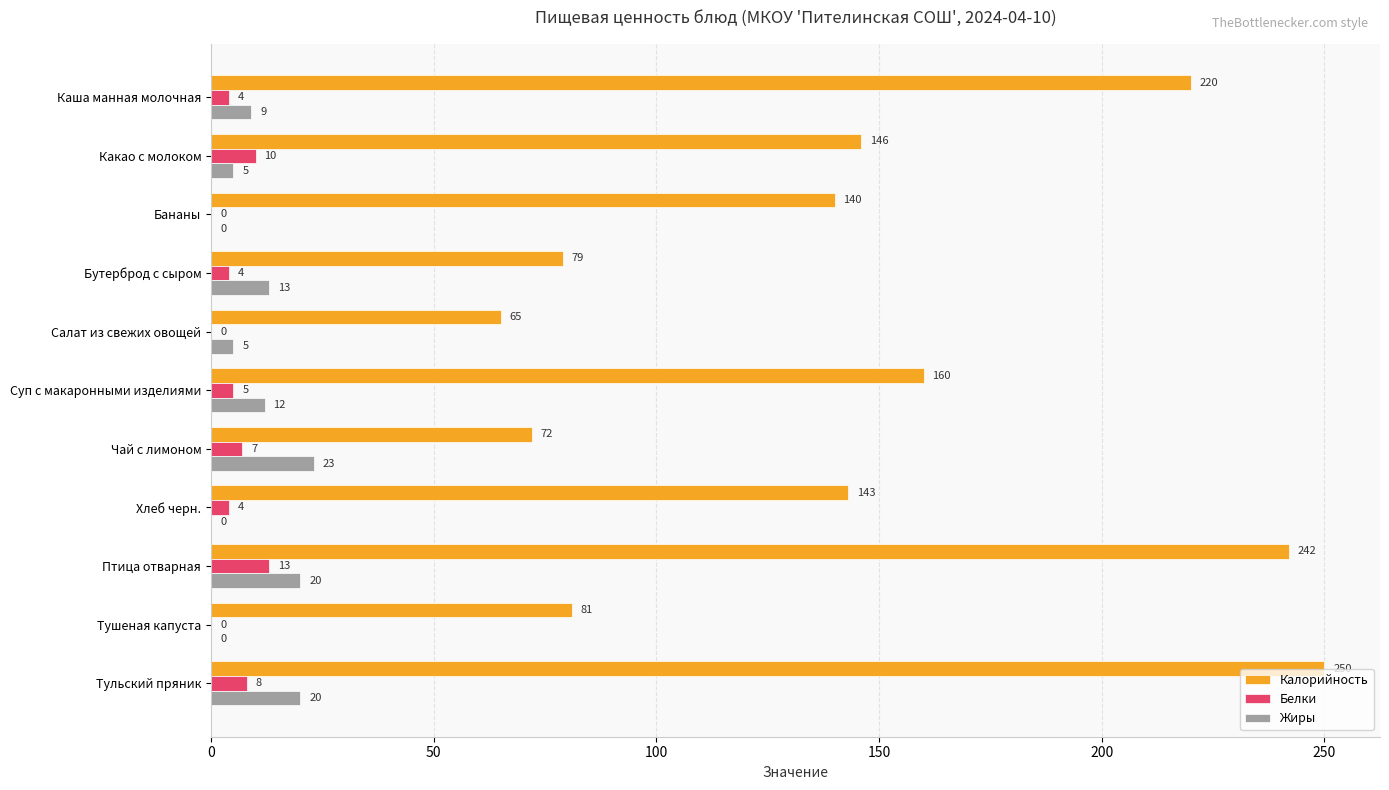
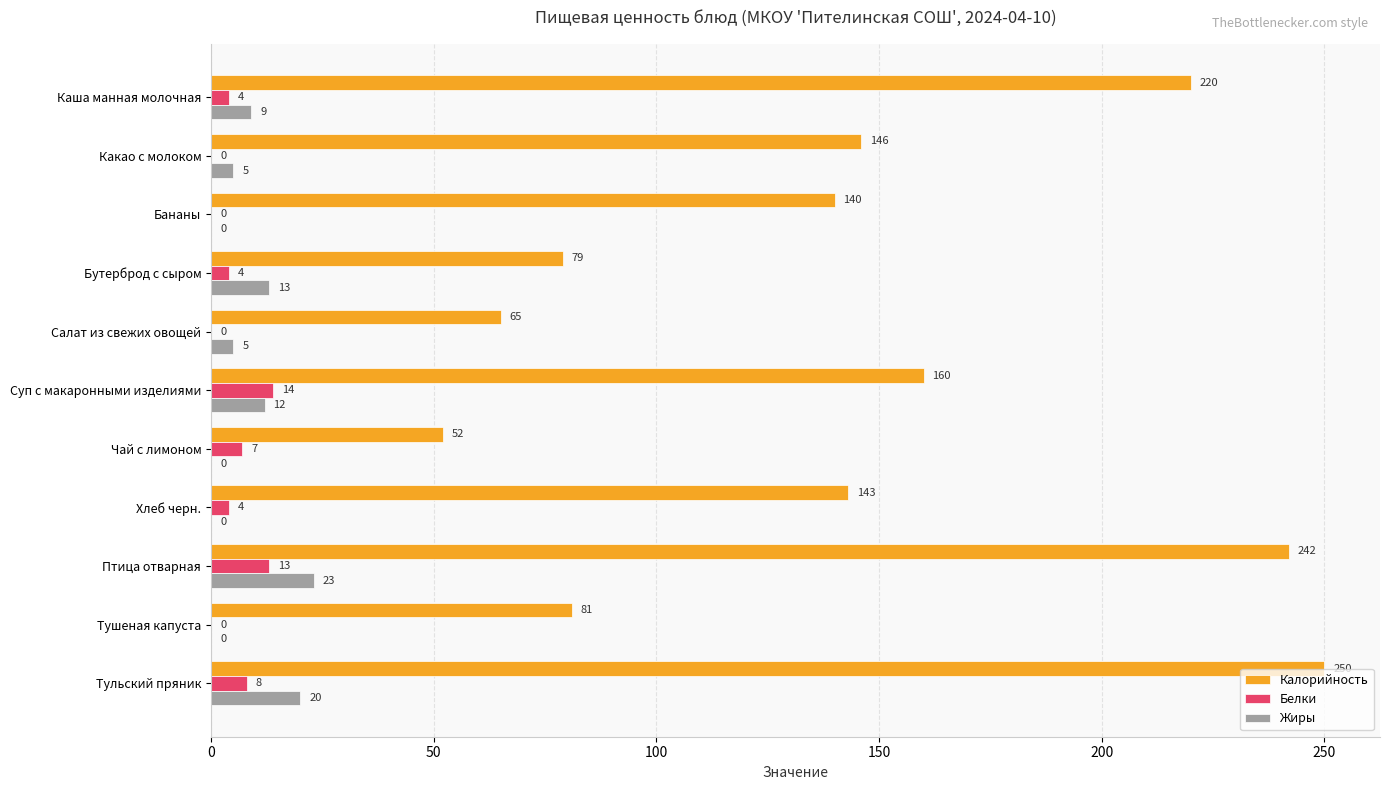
  {
    "Калорийность": {
      "Каша манная молочная": 220,
      "Какао с молоком": 146,
      "Бананы": 140,
      "Бутерброд с сыром": 79,
      "Салат из свежих овощей": 65,
      "Суп с макаронными изделиями": 160,
-     "Чай с лимоном": 72,
+     "Чай с лимоном": 52,
      "Хлеб черн.": 143,
      "Птица отварная": 242,
      "Тушеная капуста": 81
    },
    "Белки": {
      "Каша манная молочная": 4,
-     "Какао с молоком": 10,
+     "Какао с молоком": 0,
      "Бананы": 0,
      "Бутерброд с сыром": 4,
      "Салат из свежих овощей": 0,
-     "Суп с макаронными изделиями": 5,
+     "Суп с макаронными изделиями": 14,
      "Чай с лимоном": 7,
      "Хлеб черн.": 4,
      "Птица отварная": 13,
      "Тушеная капуста": 0,
      "Тульский пряник": 8
    },
    "Жиры": {
      "Каша манная молочная": 9,
      "Какао с молоком": 5,
      "Бананы": 0,
      "Бутерброд с сыром": 13,
      "Салат из свежих овощей": 5,
      "Суп с макаронными изделиями": 12,
-     "Чай с лимоном": 23,
+     "Чай с лимоном": 0,
      "Хлеб черн.": 0,
-     "Птица отварная": 20,
+     "Птица отварная": 23,
      "Тушеная капуста": 0,
      "Тульский пряник": 20
    }
  }
